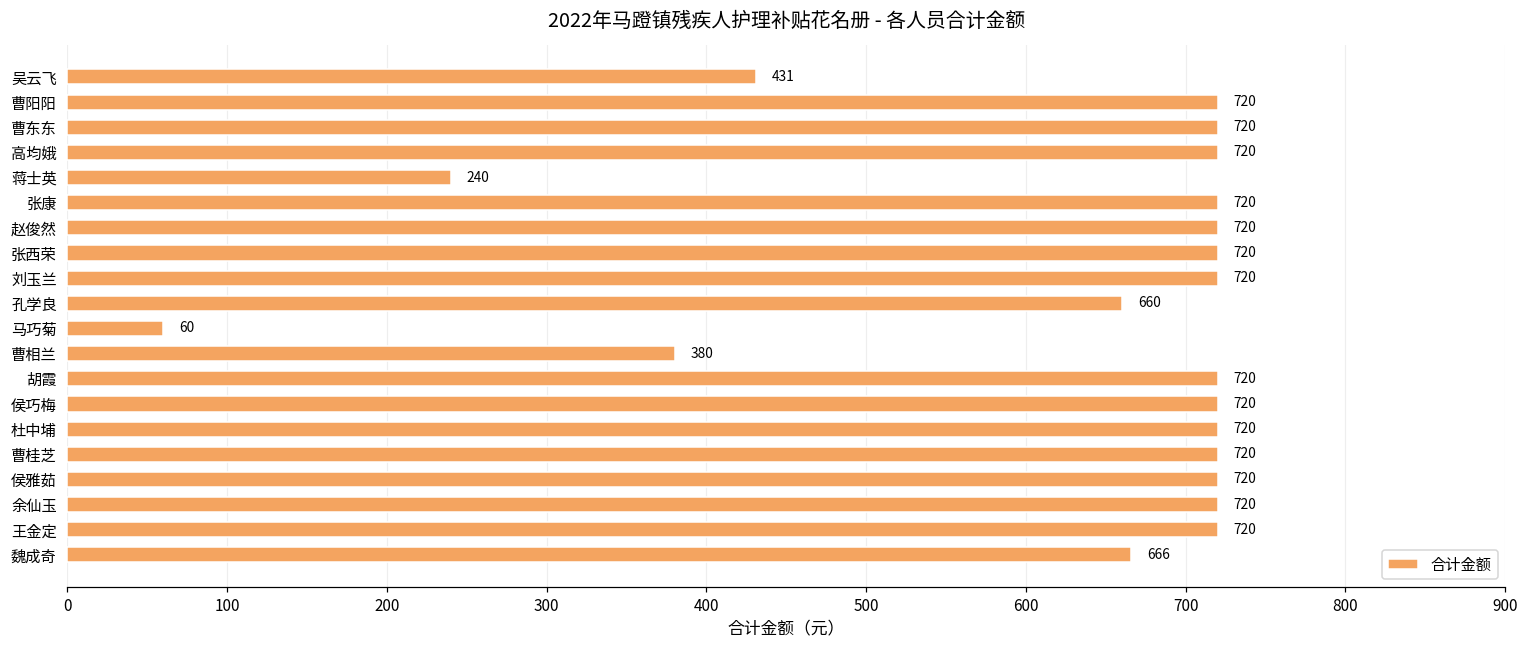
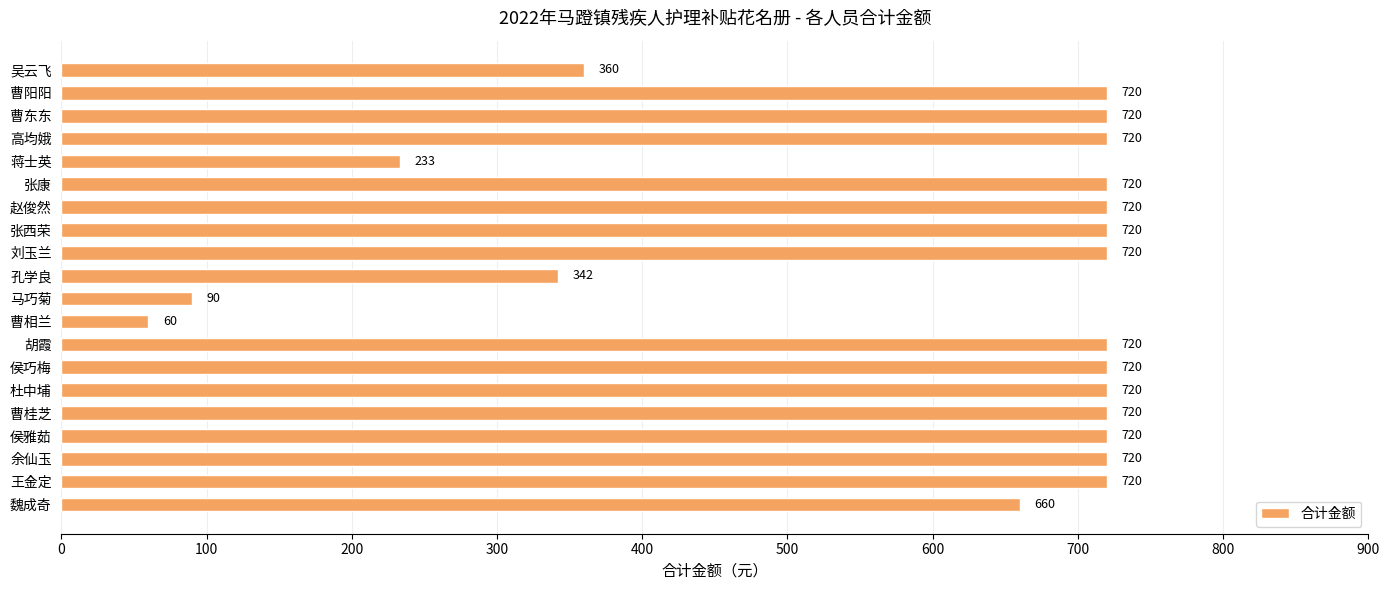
  {
-   "吴云飞": 431,
+   "吴云飞": 360,
    "曹阳阳": 720,
    "曹东东": 720,
    "高均娥": 720,
-   "蒋士英": 240,
+   "蒋士英": 233,
    "张康": 720,
    "赵俊然": 720,
    "张西荣": 720,
    "刘玉兰": 720,
-   "孔学良": 660,
-   "马巧菊": 60,
-   "曹相兰": 380,
+   "孔学良": 342,
+   "马巧菊": 90,
+   "曹相兰": 60,
    "胡霞": 720,
    "侯巧梅": 720,
    "杜中埔": 720,
    "曹桂芝": 720,
    "侯雅茹": 720,
    "余仙玉": 720,
    "王金定": 720,
-   "魏成奇": 666
+   "魏成奇": 660
  }
